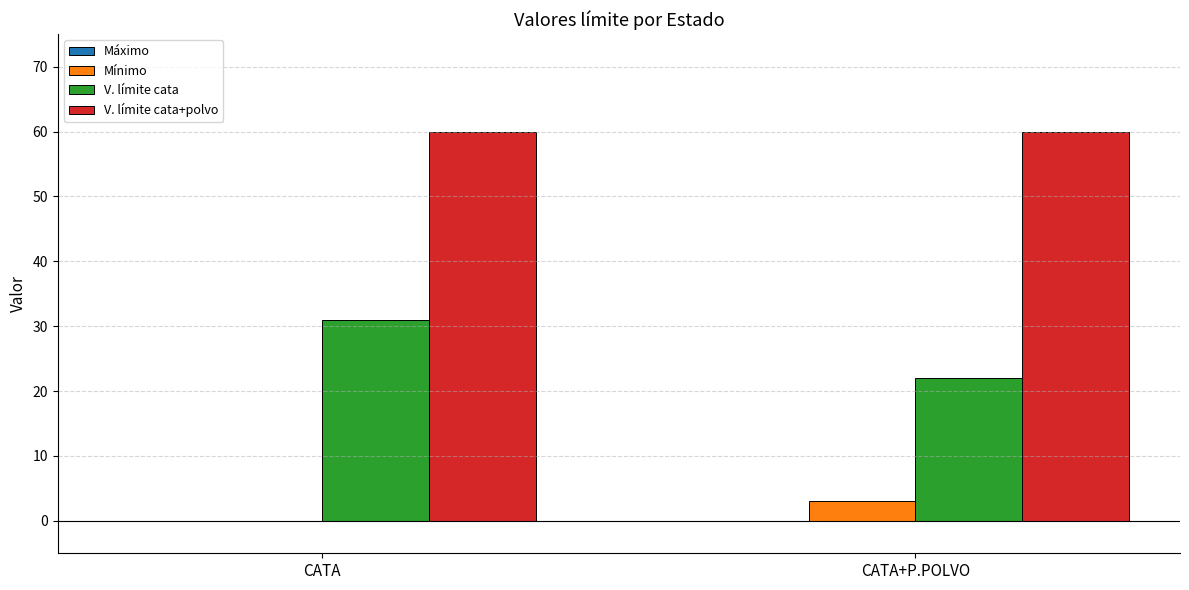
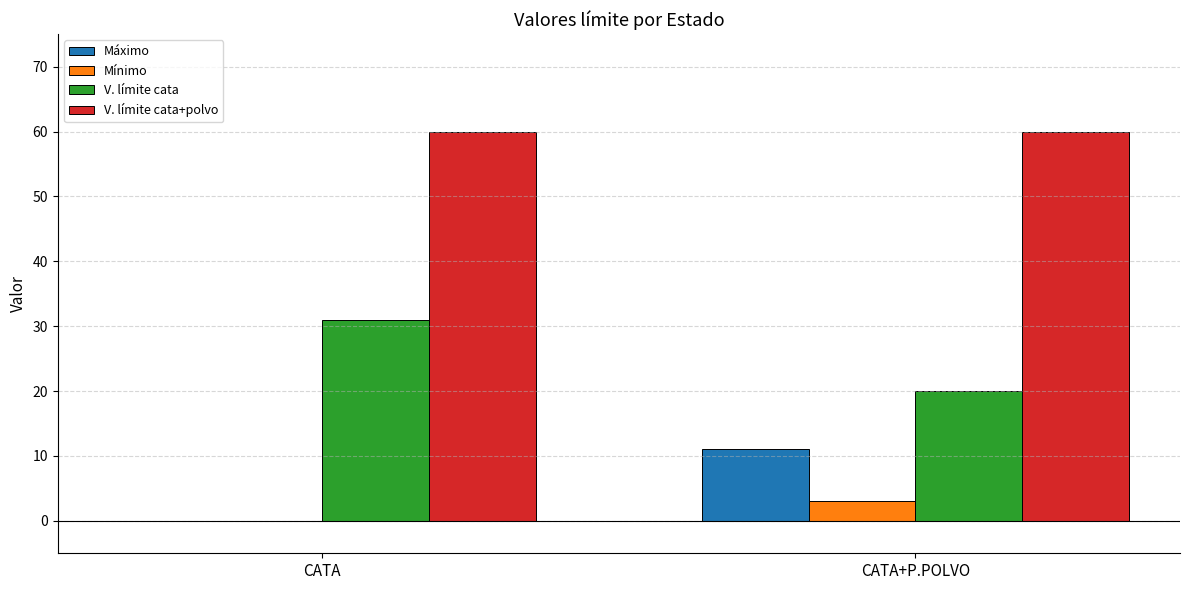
  {
    "Máximo": {
      "CATA": 0,
-     "CATA+P.POLVO": 0
+     "CATA+P.POLVO": 11
    },
    "Mínimo": {
      "CATA": 0,
      "CATA+P.POLVO": 3
    },
    "V. límite cata": {
      "CATA": 31,
-     "CATA+P.POLVO": 22
+     "CATA+P.POLVO": 20
    },
    "V. límite cata+polvo": {
      "CATA": 60,
      "CATA+P.POLVO": 60
    }
  }
